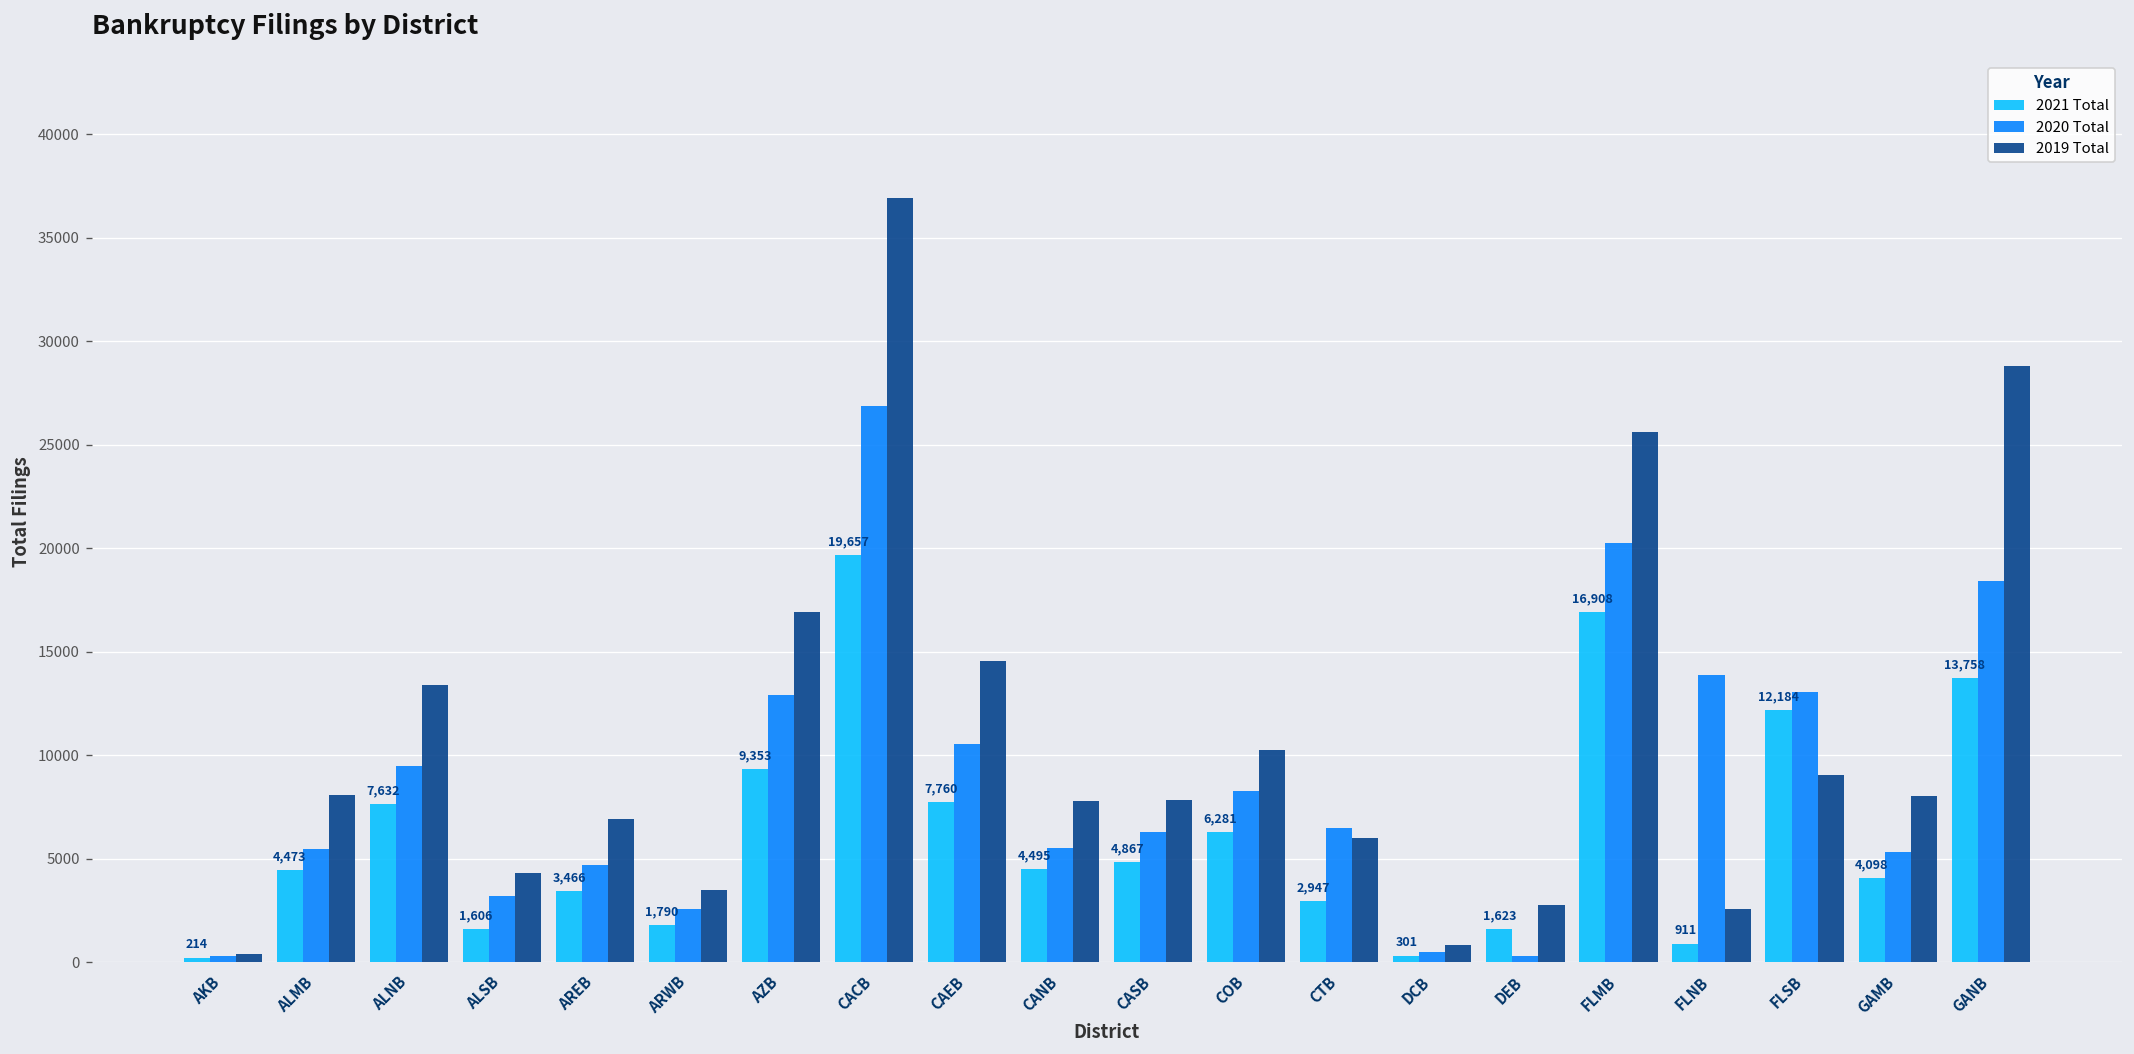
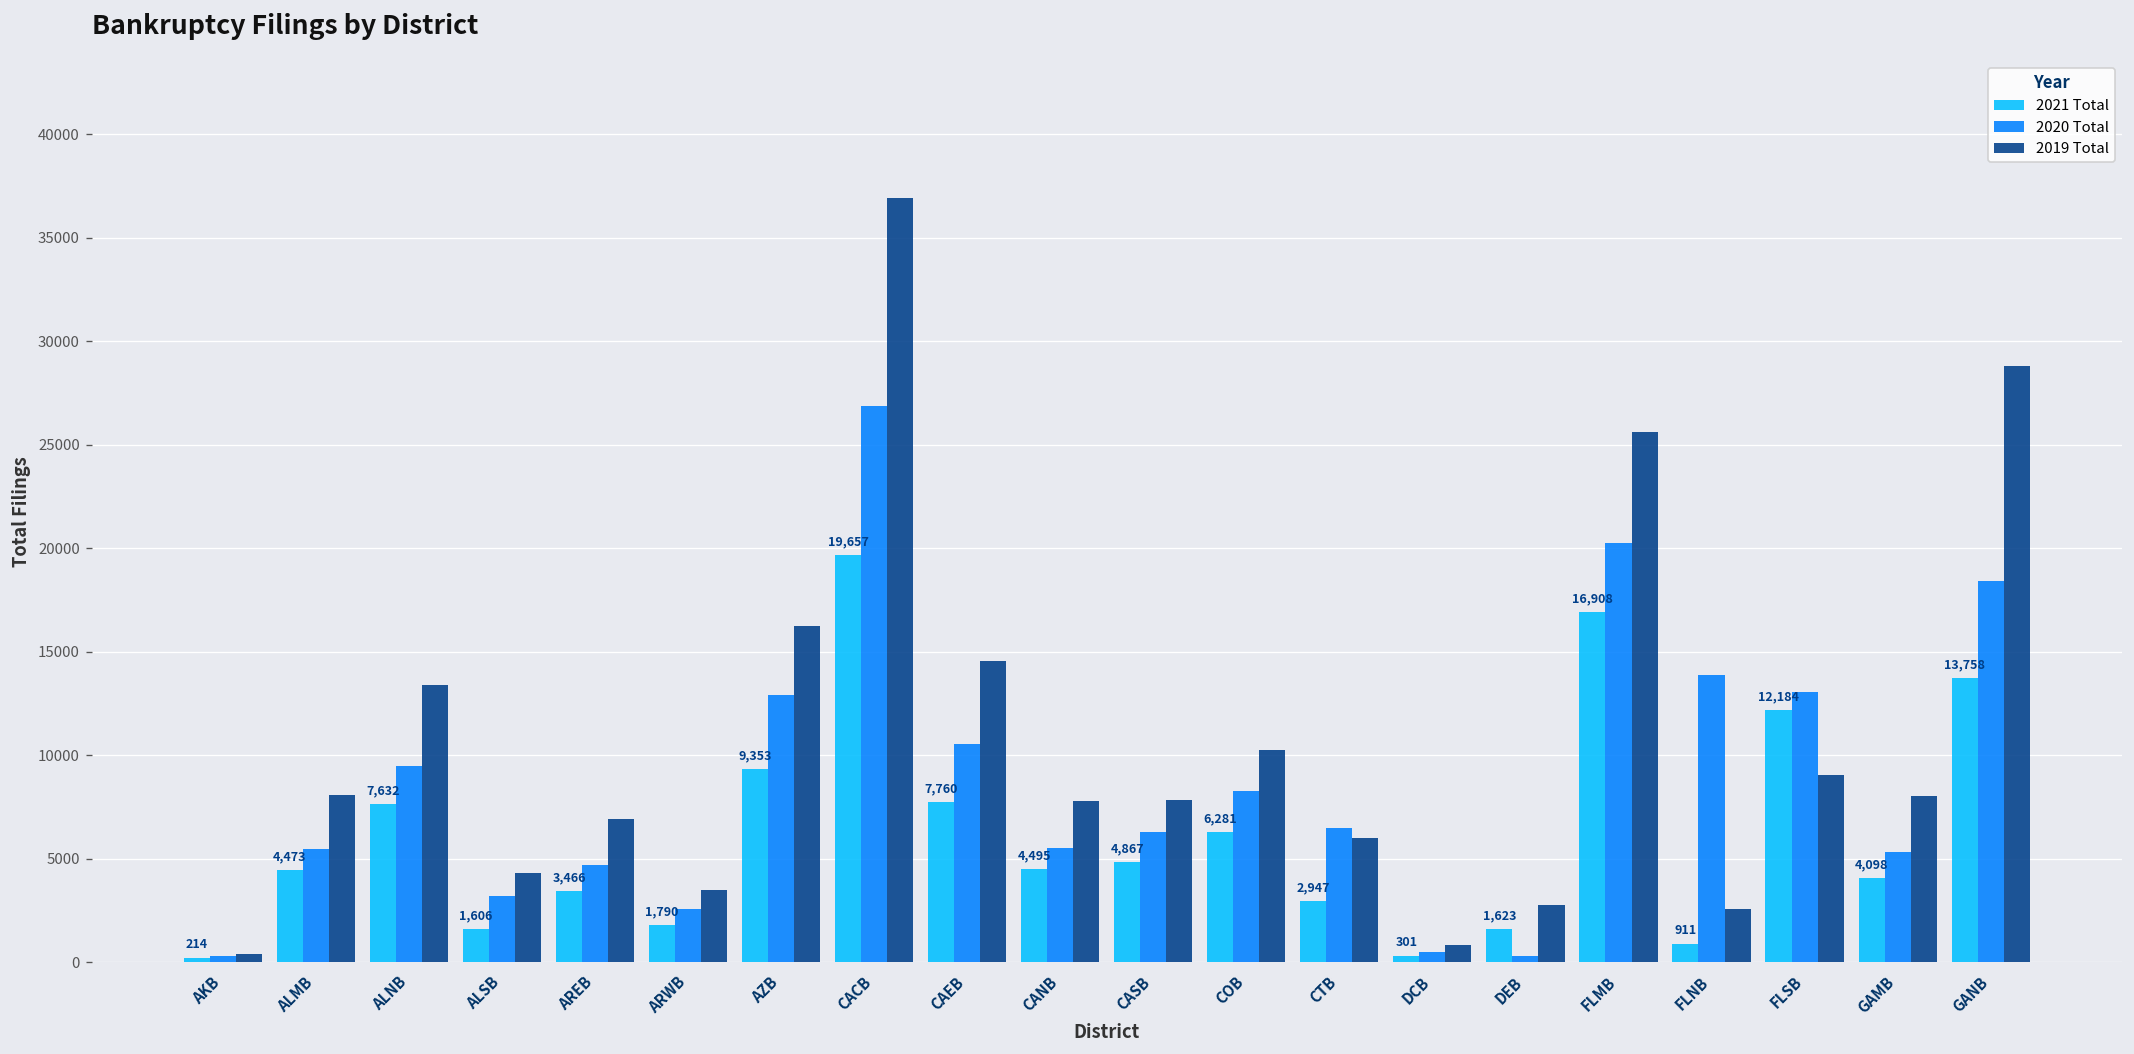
  {
    "2021 Total": {
      "AKB": "214",
      "ALMB": "4,473",
      "ALNB": "7,632",
      "ALSB": "1,606",
      "AREB": "3,466",
      "ARWB": "1,790",
      "AZB": "9,353",
      "CACB": "19,657",
      "CAEB": "7,760",
      "CANB": "4,495",
      "CASB": "4,867",
      "COB": "6,281",
      "CTB": "2,947",
      "DCB": "301",
      "DEB": "1,623",
      "FLMB": "16,908",
      "FLNB": "911",
      "FLSB": "12,184",
      "GAMB": "4,098",
      "GANB": "13,758"
    },
    "2020 Total": {
      "AKB": "300",
      "ALMB": "5500",
      "ALNB": "9500",
      "ALSB": "3200",
      "AREB": "4700",
      "ARWB": "2600",
      "AZB": "12900",
      "CACB": "26900",
      "CAEB": "10500",
      "CANB": "5500",
      "CASB": "6300",
      "COB": "8300",
      "CTB": "6500",
      "DCB": "500",
      "DEB": "300",
      "FLMB": "20300",
      "FLNB": "13900",
      "GAMB": "5300",
      "GANB": "18400"
    },
    "2019 Total": {
      "AKB": "400",
      "ALMB": "8100",
      "ALNB": "13400",
      "ALSB": "4300",
      "AREB": "6900",
      "ARWB": "3500",
-     "AZB": "16900",
+     "AZB": "16200",
      "CACB": "36900",
      "CAEB": "14600",
      "CANB": "7800",
      "CASB": "7900",
      "COB": "10300",
      "CTB": "6000",
      "DCB": "900",
      "DEB": "2800",
      "FLMB": "25600",
      "FLNB": "2600",
      "FLSB": "9000",
      "GAMB": "8000",
      "GANB": "28800"
    }
  }
